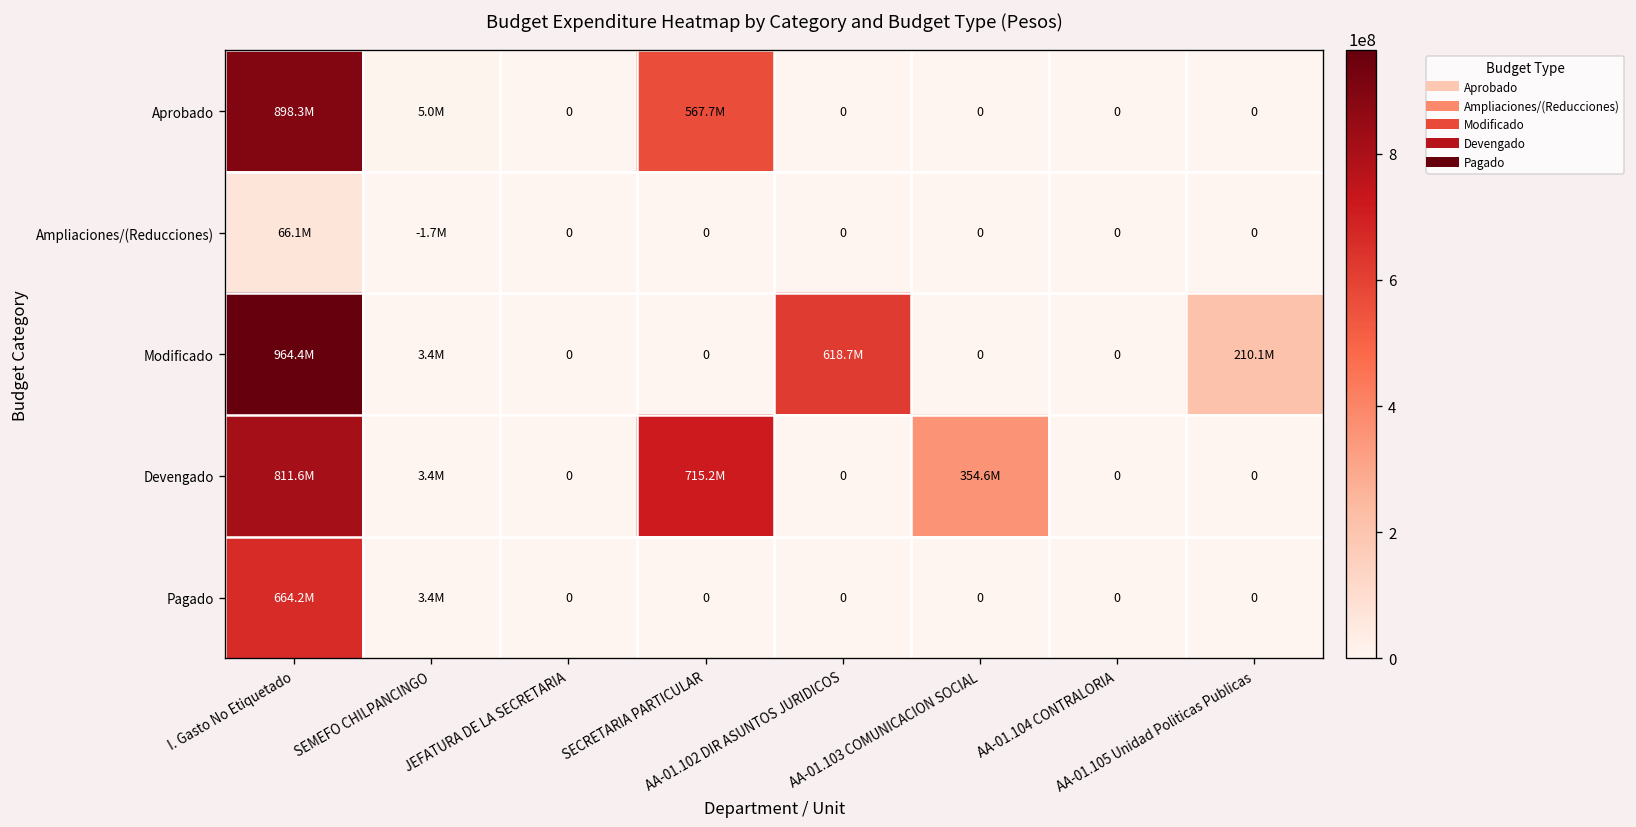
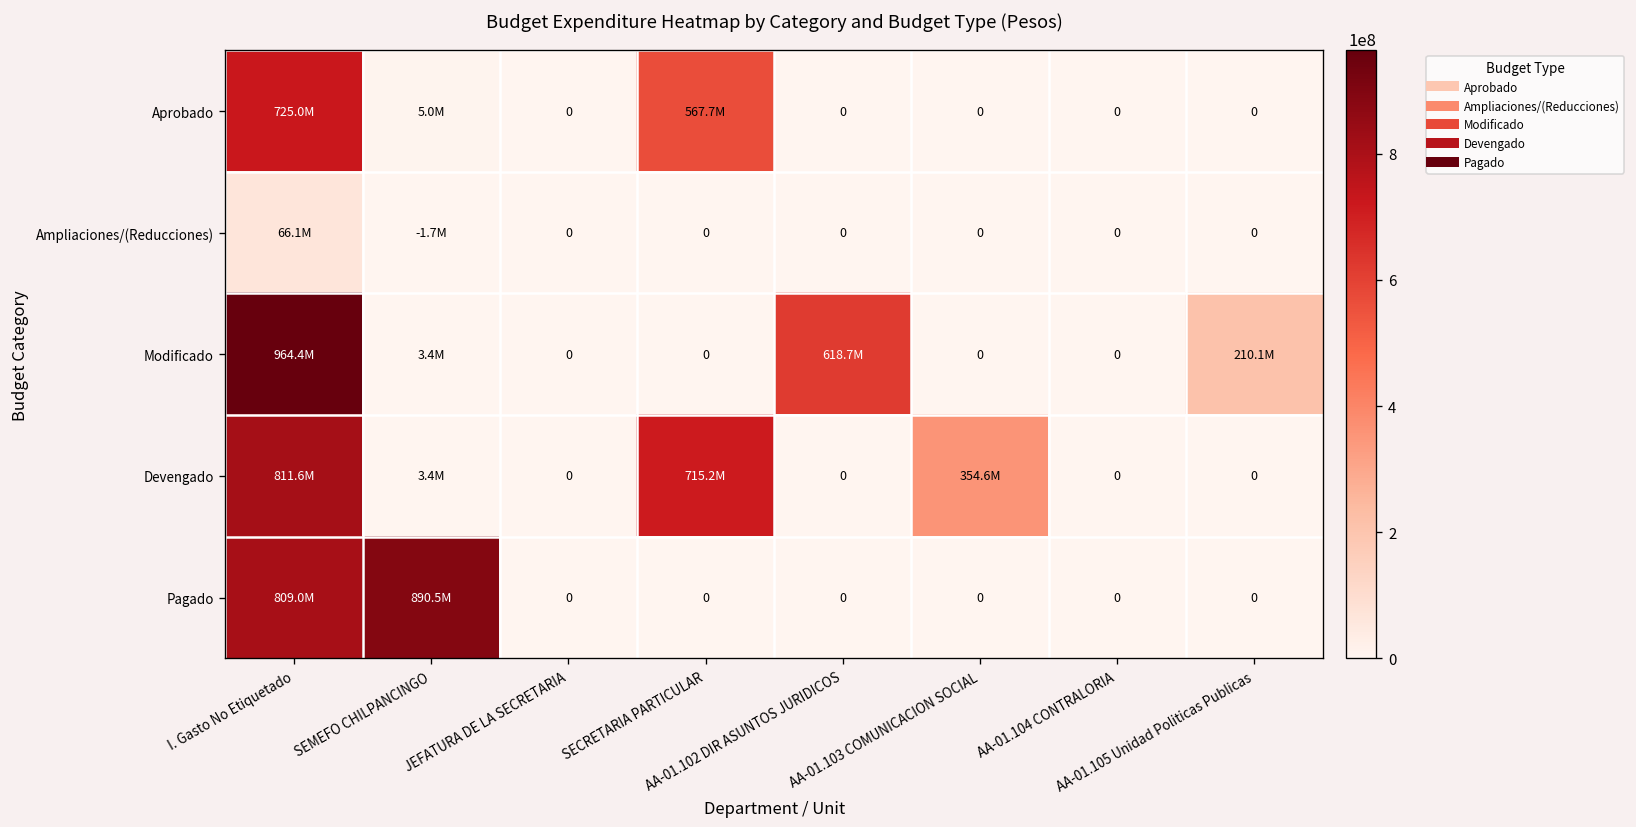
  {
    "Aprobado": {
-     "I. Gasto No Etiquetado": "898.3M",
+     "I. Gasto No Etiquetado": "725.0M",
      "SEMEFO CHILPANCINGO": "5.0M",
      "JEFATURA DE LA SECRETARIA": "0",
      "SECRETARIA PARTICULAR": "567.7M",
      "AA-01.102 DIR ASUNTOS JURIDICOS": "0",
      "AA-01.103 COMUNICACION SOCIAL": "0",
      "AA-01.104 CONTRALORIA": "0",
      "AA-01.105 Unidad Politicas Publicas": "0"
    },
    "Ampliaciones/(Reducciones)": {
      "I. Gasto No Etiquetado": "66.1M",
      "SEMEFO CHILPANCINGO": "-1.7M",
      "JEFATURA DE LA SECRETARIA": "0",
      "SECRETARIA PARTICULAR": "0",
      "AA-01.102 DIR ASUNTOS JURIDICOS": "0",
      "AA-01.103 COMUNICACION SOCIAL": "0",
      "AA-01.104 CONTRALORIA": "0",
      "AA-01.105 Unidad Politicas Publicas": "0"
    },
    "Modificado": {
      "I. Gasto No Etiquetado": "964.4M",
      "SEMEFO CHILPANCINGO": "3.4M",
      "JEFATURA DE LA SECRETARIA": "0",
      "SECRETARIA PARTICULAR": "0",
      "AA-01.102 DIR ASUNTOS JURIDICOS": "618.7M",
      "AA-01.103 COMUNICACION SOCIAL": "0",
      "AA-01.104 CONTRALORIA": "0",
      "AA-01.105 Unidad Politicas Publicas": "210.1M"
    },
    "Devengado": {
      "I. Gasto No Etiquetado": "811.6M",
      "SEMEFO CHILPANCINGO": "3.4M",
      "JEFATURA DE LA SECRETARIA": "0",
      "SECRETARIA PARTICULAR": "715.2M",
      "AA-01.102 DIR ASUNTOS JURIDICOS": "0",
      "AA-01.103 COMUNICACION SOCIAL": "354.6M",
      "AA-01.104 CONTRALORIA": "0",
      "AA-01.105 Unidad Politicas Publicas": "0"
    },
    "Pagado": {
-     "I. Gasto No Etiquetado": "664.2M",
-     "SEMEFO CHILPANCINGO": "3.4M",
+     "I. Gasto No Etiquetado": "809.0M",
+     "SEMEFO CHILPANCINGO": "890.5M",
      "JEFATURA DE LA SECRETARIA": "0",
      "SECRETARIA PARTICULAR": "0",
      "AA-01.102 DIR ASUNTOS JURIDICOS": "0",
      "AA-01.103 COMUNICACION SOCIAL": "0",
      "AA-01.104 CONTRALORIA": "0",
      "AA-01.105 Unidad Politicas Publicas": "0"
    }
  }
